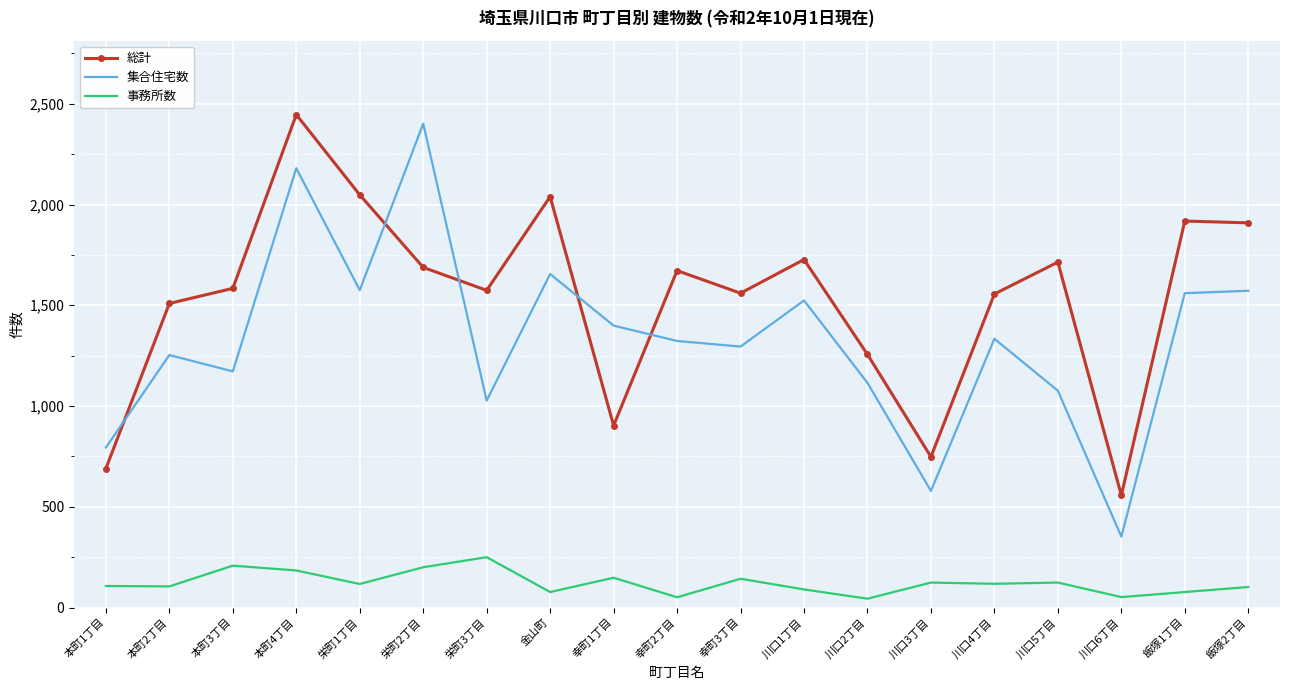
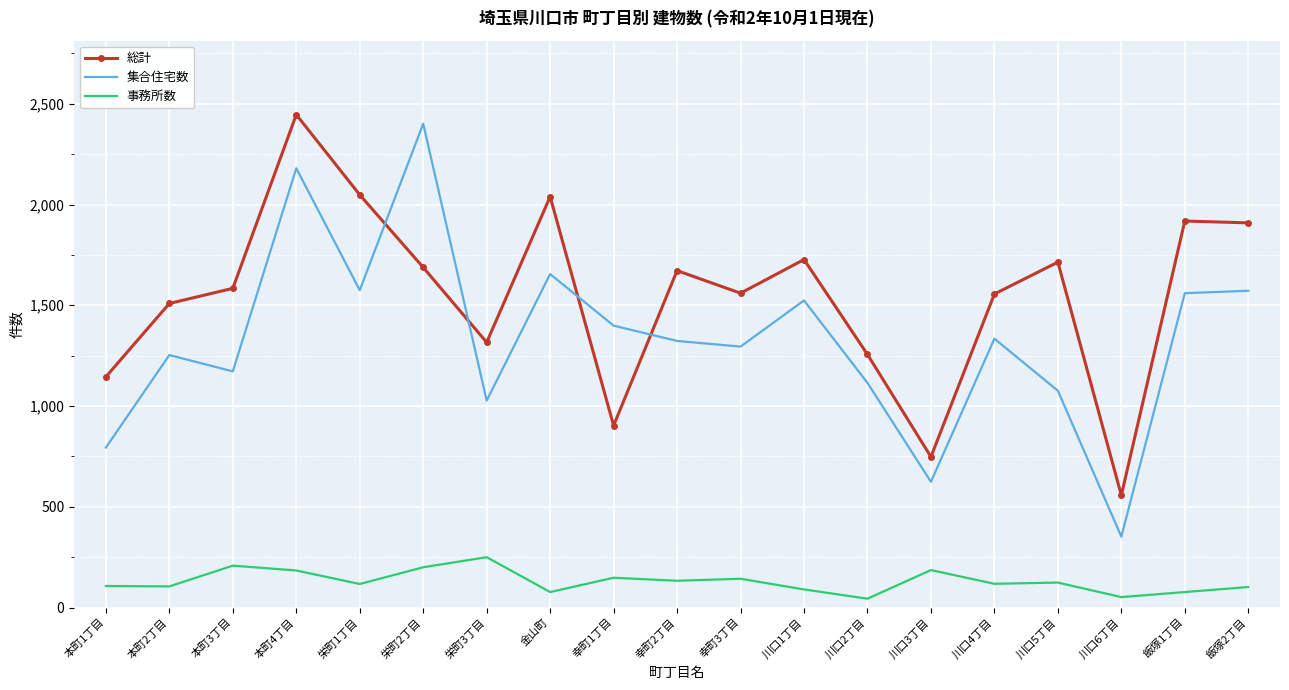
  {
    "総計": {
-     "本町1丁目": "690",
+     "本町1丁目": "1,150",
      "本町2丁目": "1,510",
      "本町3丁目": "1,580",
      "本町4丁目": "2,450",
      "栄町1丁目": "2,050",
      "栄町2丁目": "1,690",
-     "栄町3丁目": "1,570",
+     "栄町3丁目": "1,320",
      "金山町": "2,040",
      "幸町1丁目": "900",
      "幸町2丁目": "1,670",
      "幸町3丁目": "1,560",
      "川口1丁目": "1,730",
      "川口2丁目": "1,260",
      "川口3丁目": "750",
      "川口4丁目": "1,560",
      "川口5丁目": "1,710",
      "川口6丁目": "560",
      "飯塚1丁目": "1,920",
      "飯塚2丁目": "1,910"
    },
    "集合住宅数": {
      "本町1丁目": "790",
      "本町2丁目": "1,250",
      "本町3丁目": "1,170",
      "本町4丁目": "2,180",
      "栄町1丁目": "1,580",
      "栄町2丁目": "2,400",
      "栄町3丁目": "1,030",
      "金山町": "1,660",
      "幸町1丁目": "1,400",
      "幸町2丁目": "1,320",
      "幸町3丁目": "1,300",
      "川口1丁目": "1,520",
      "川口2丁目": "1,120",
-     "川口3丁目": "580",
+     "川口3丁目": "620",
      "川口4丁目": "1,330",
      "川口5丁目": "1,080",
      "川口6丁目": "350",
      "飯塚1丁目": "1,560",
      "飯塚2丁目": "1,570"
    },
    "事務所数": {
      "本町1丁目": "110",
      "本町2丁目": "110",
      "本町3丁目": "210",
      "本町4丁目": "180",
      "栄町1丁目": "120",
      "栄町2丁目": "200",
      "栄町3丁目": "250",
      "金山町": "80",
      "幸町1丁目": "150",
-     "幸町2丁目": "50",
+     "幸町2丁目": "130",
      "幸町3丁目": "140",
      "川口1丁目": "90",
      "川口2丁目": "40",
-     "川口3丁目": "120",
+     "川口3丁目": "190",
      "川口4丁目": "120",
      "川口5丁目": "120",
      "川口6丁目": "50",
      "飯塚1丁目": "80",
      "飯塚2丁目": "100"
    }
  }
